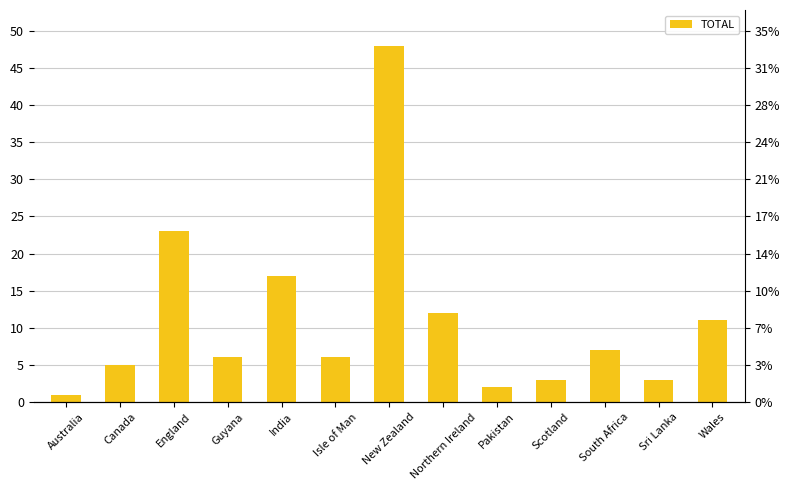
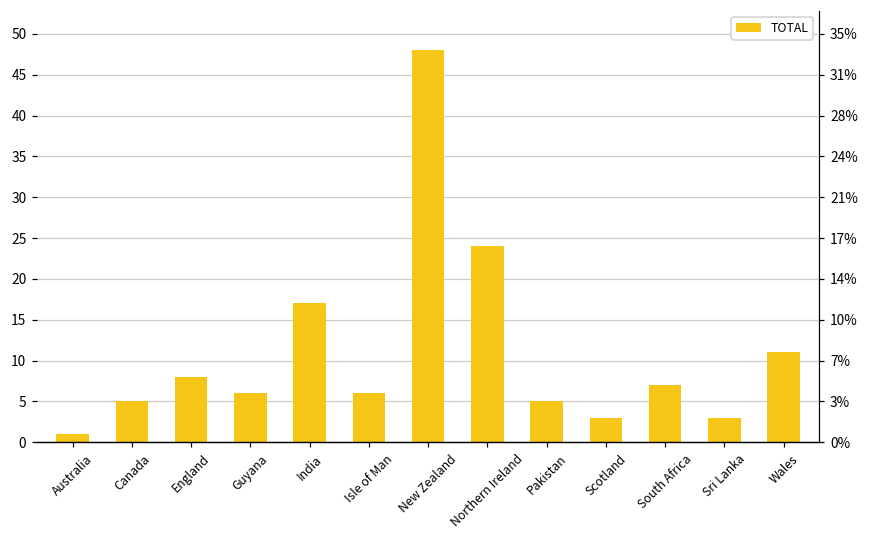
  {
    "Australia": 1,
    "Canada": 5,
-   "England": 23,
+   "England": 8,
    "Guyana": 6,
    "India": 17,
    "Isle of Man": 6,
    "New Zealand": 48,
-   "Northern Ireland": 12,
-   "Pakistan": 2,
+   "Northern Ireland": 24,
+   "Pakistan": 5,
    "Scotland": 3,
    "South Africa": 7,
    "Sri Lanka": 3,
    "Wales": 11
  }
